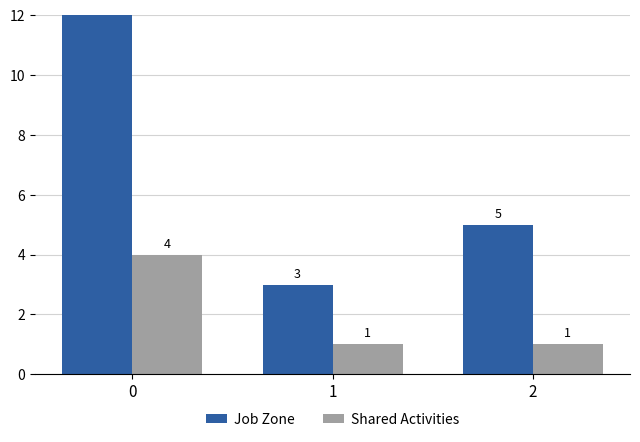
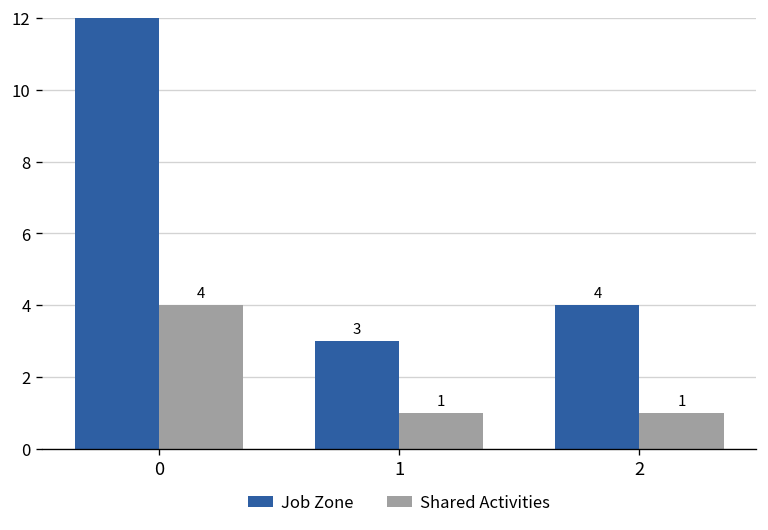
  {
    "Job Zone": {
      "1": 3,
-     "2": 5
+     "2": 4
    },
    "Shared Activities": {
      "0": 4,
      "1": 1,
      "2": 1
    }
  }
